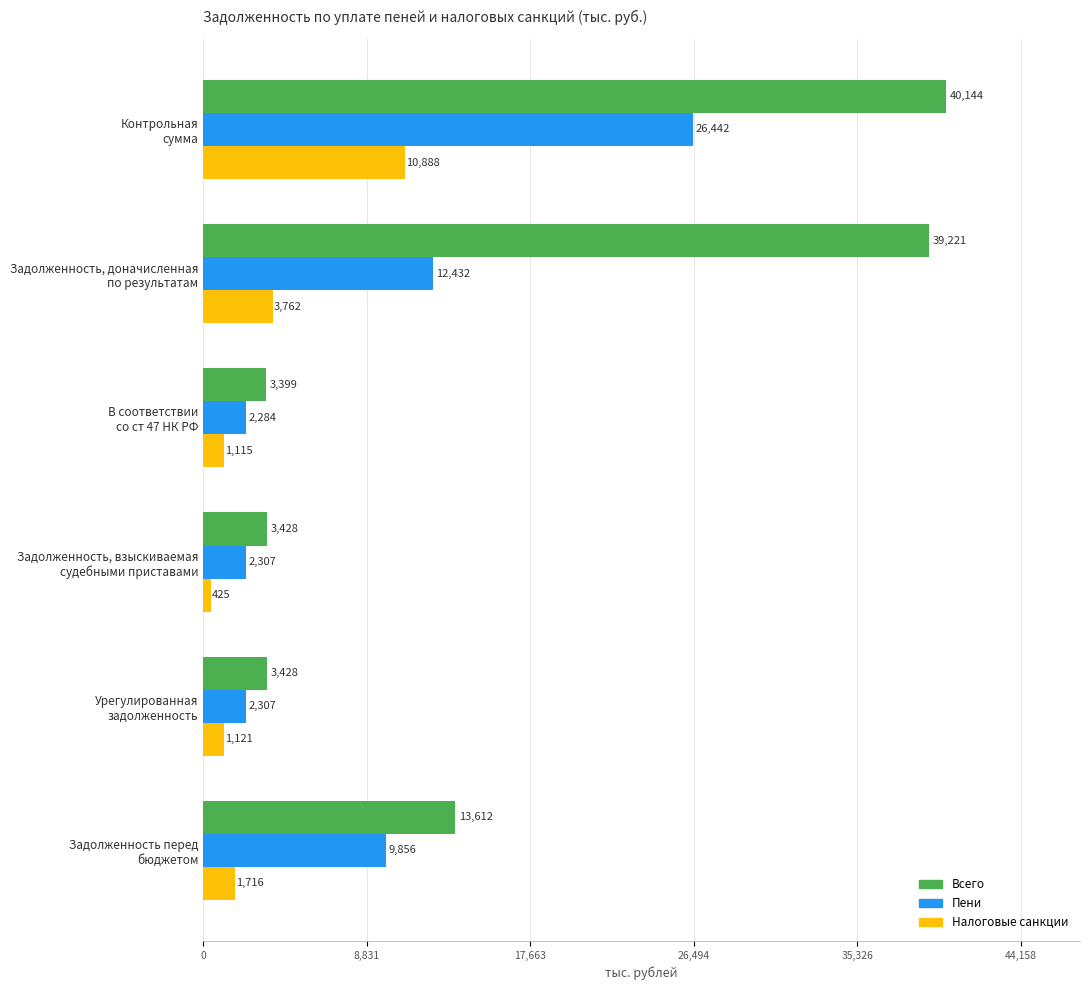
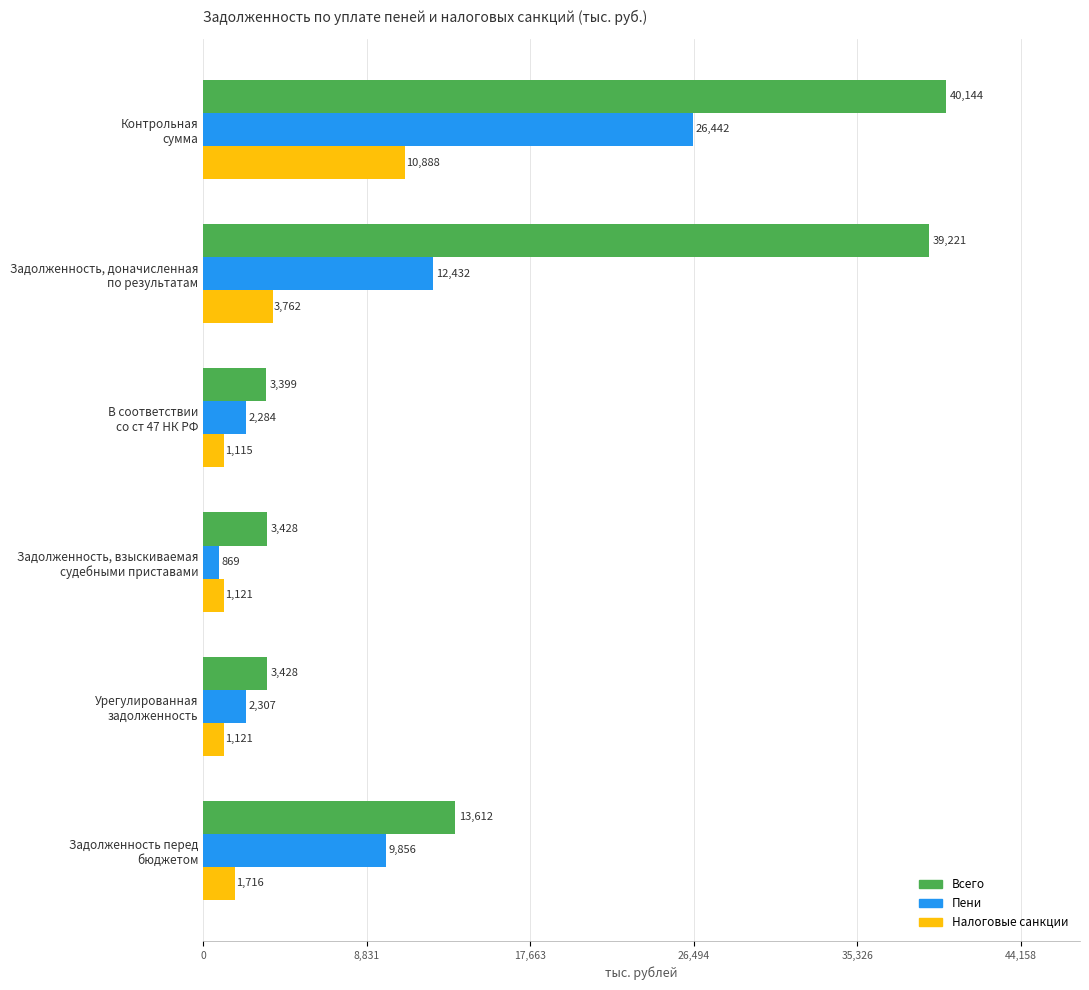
  {
    "Всего": {
      "Контрольная сумма": "40,144",
      "Задолженность, доначисленная по результатам": "39,221",
      "В соответствии со ст 47 НК РФ": "3,399",
      "Задолженность, взыскиваемая судебными приставами": "3,428",
      "Урегулированная задолженность": "3,428",
      "Задолженность перед бюджетом": "13,612"
    },
    "Пени": {
      "Контрольная сумма": "26,442",
      "Задолженность, доначисленная по результатам": "12,432",
      "В соответствии со ст 47 НК РФ": "2,284",
-     "Задолженность, взыскиваемая судебными приставами": "2,307",
+     "Задолженность, взыскиваемая судебными приставами": "869",
      "Урегулированная задолженность": "2,307",
      "Задолженность перед бюджетом": "9,856"
    },
    "Налоговые санкции": {
      "Контрольная сумма": "10,888",
      "Задолженность, доначисленная по результатам": "3,762",
      "В соответствии со ст 47 НК РФ": "1,115",
-     "Задолженность, взыскиваемая судебными приставами": "425",
+     "Задолженность, взыскиваемая судебными приставами": "1,121",
      "Урегулированная задолженность": "1,121",
      "Задолженность перед бюджетом": "1,716"
    }
  }
